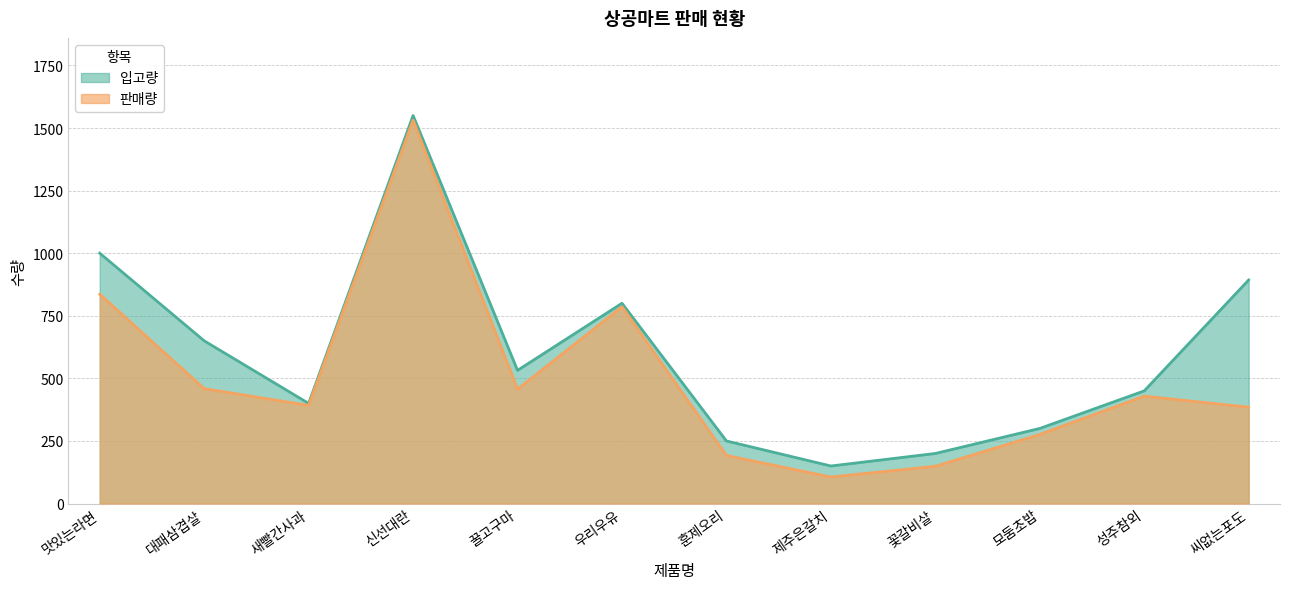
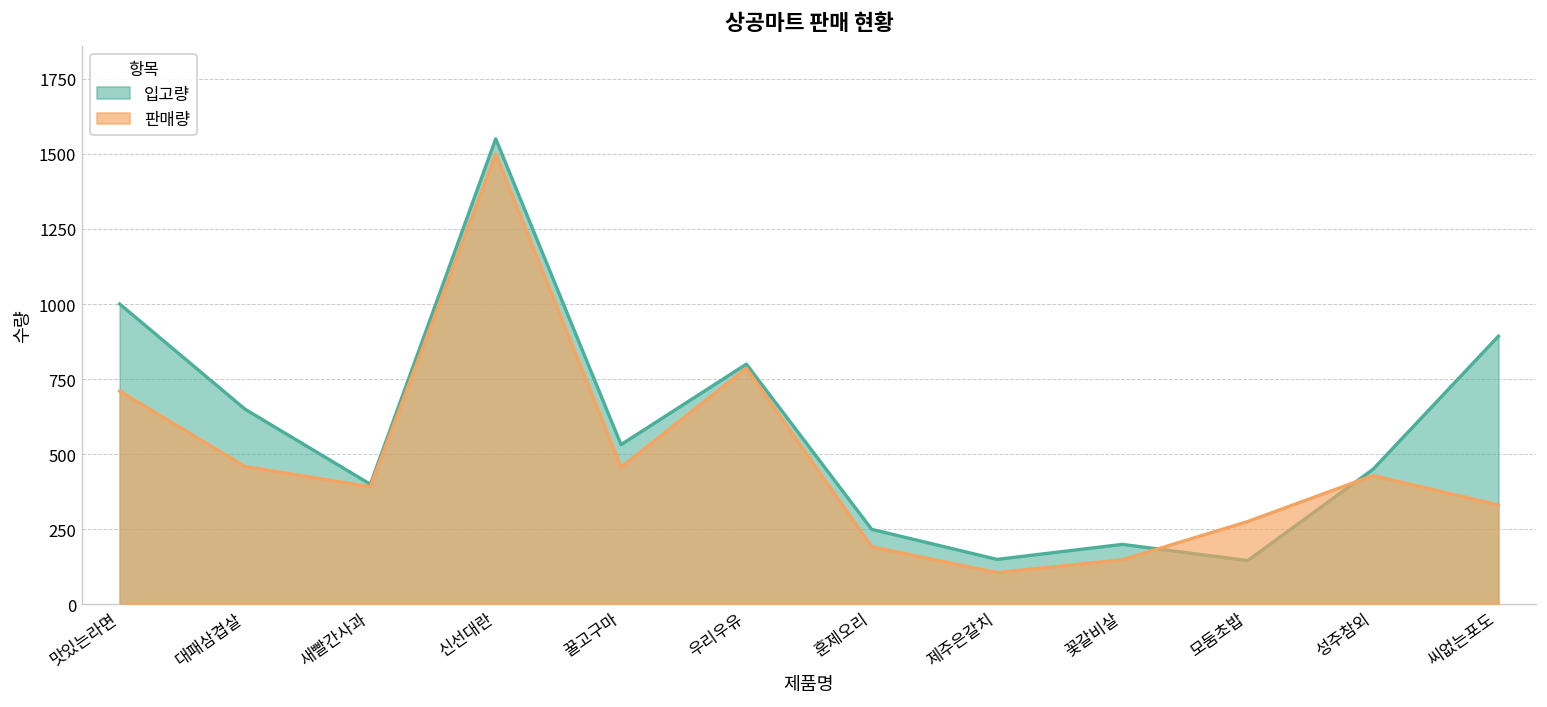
  {
    "입고량": {
      "맛있는라면": 1000,
      "대패삼겹살": 650,
      "신선대란": 1550,
      "꿀고구마": 530,
      "우리우유": 800,
      "훈제오리": 250,
      "제주은갈치": 150,
      "꽃갈비살": 200,
-     "모둠초밥": 300,
+     "모둠초밥": 150,
      "성주참외": 450,
      "씨없는포도": 890
    },
    "판매량": {
-     "맛있는라면": 840,
+     "맛있는라면": 710,
      "대패삼겹살": 460,
-     "신선대란": 1530,
+     "신선대란": 1500,
      "꿀고구마": 460,
      "우리우유": 790,
      "훈제오리": 190,
      "제주은갈치": 110,
      "꽃갈비살": 150,
      "모둠초밥": 280,
      "성주참외": 430,
-     "씨없는포도": 390
+     "씨없는포도": 330
    }
  }
